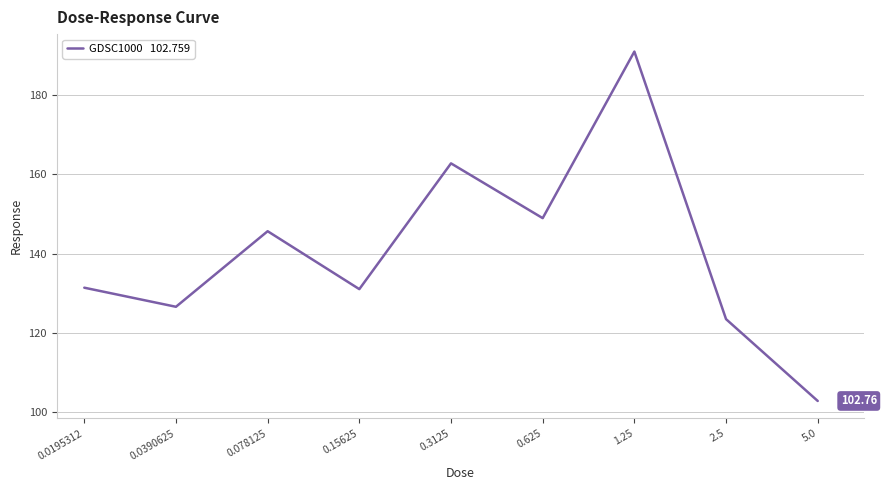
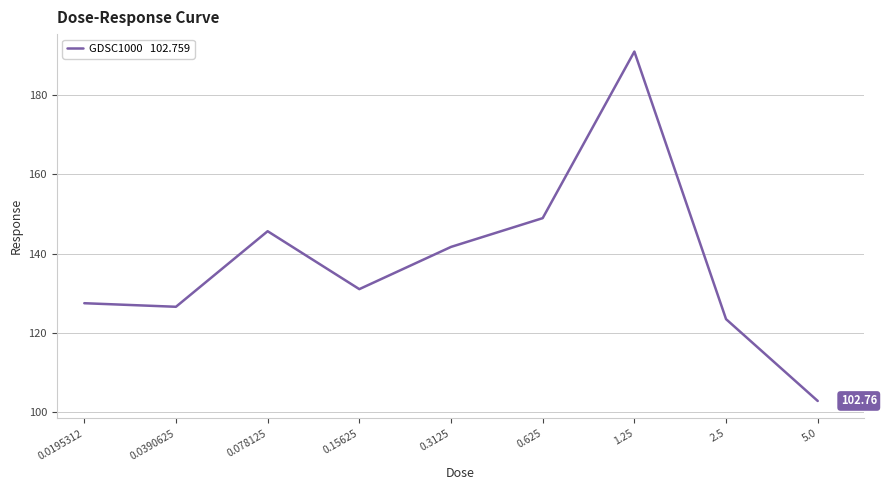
  {
-   "0.0195312": 131,
+   "0.0195312": 127,
    "0.0390625": 127,
    "0.078125": 146,
    "0.15625": 131,
-   "0.3125": 163,
+   "0.3125": 142,
    "0.625": 149,
    "1.25": 191,
    "2.5": 123
  }
